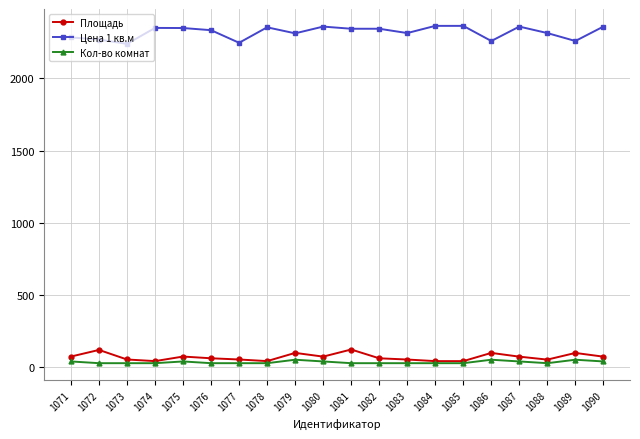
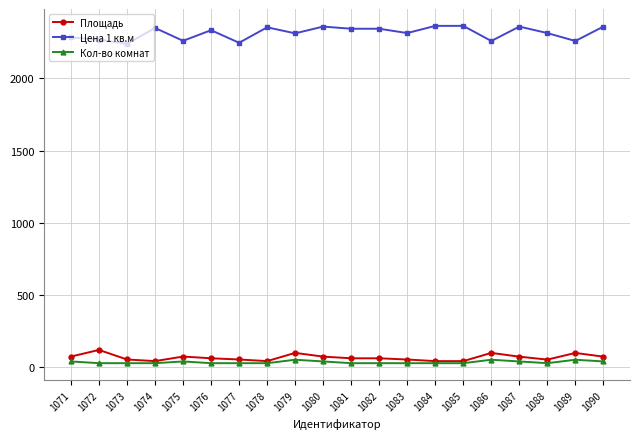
  {
    "Площадь": {
      "1071": 70,
      "1072": 120,
      "1073": 50,
      "1075": 70,
      "1076": 60,
      "1077": 50,
      "1079": 100,
      "1080": 70,
-     "1081": 120,
+     "1081": 60,
      "1082": 60,
      "1083": 50,
      "1086": 100,
      "1087": 70,
      "1088": 50,
      "1089": 100,
      "1090": 70
    },
    "Цена 1 кв.м": {
      "1074": 2350,
-     "1075": 2350,
+     "1075": 2260,
      "1076": 2340,
      "1077": 2250,
      "1078": 2360,
      "1079": 2310,
      "1080": 2360,
      "1081": 2350,
      "1082": 2350,
      "1083": 2320,
      "1084": 2370,
      "1085": 2370,
      "1086": 2260,
      "1087": 2360,
      "1088": 2320,
      "1089": 2260,
      "1090": 2360
    },
    "Кол-во комнат": {
      "1071": 40,
      "1072": 20,
      "1073": 20,
      "1075": 40,
      "1076": 20,
      "1077": 20,
      "1079": 50,
      "1080": 40,
      "1081": 20,
      "1082": 20,
      "1083": 20,
      "1086": 50,
      "1087": 40,
      "1088": 20,
      "1089": 50,
      "1090": 40
    }
  }
